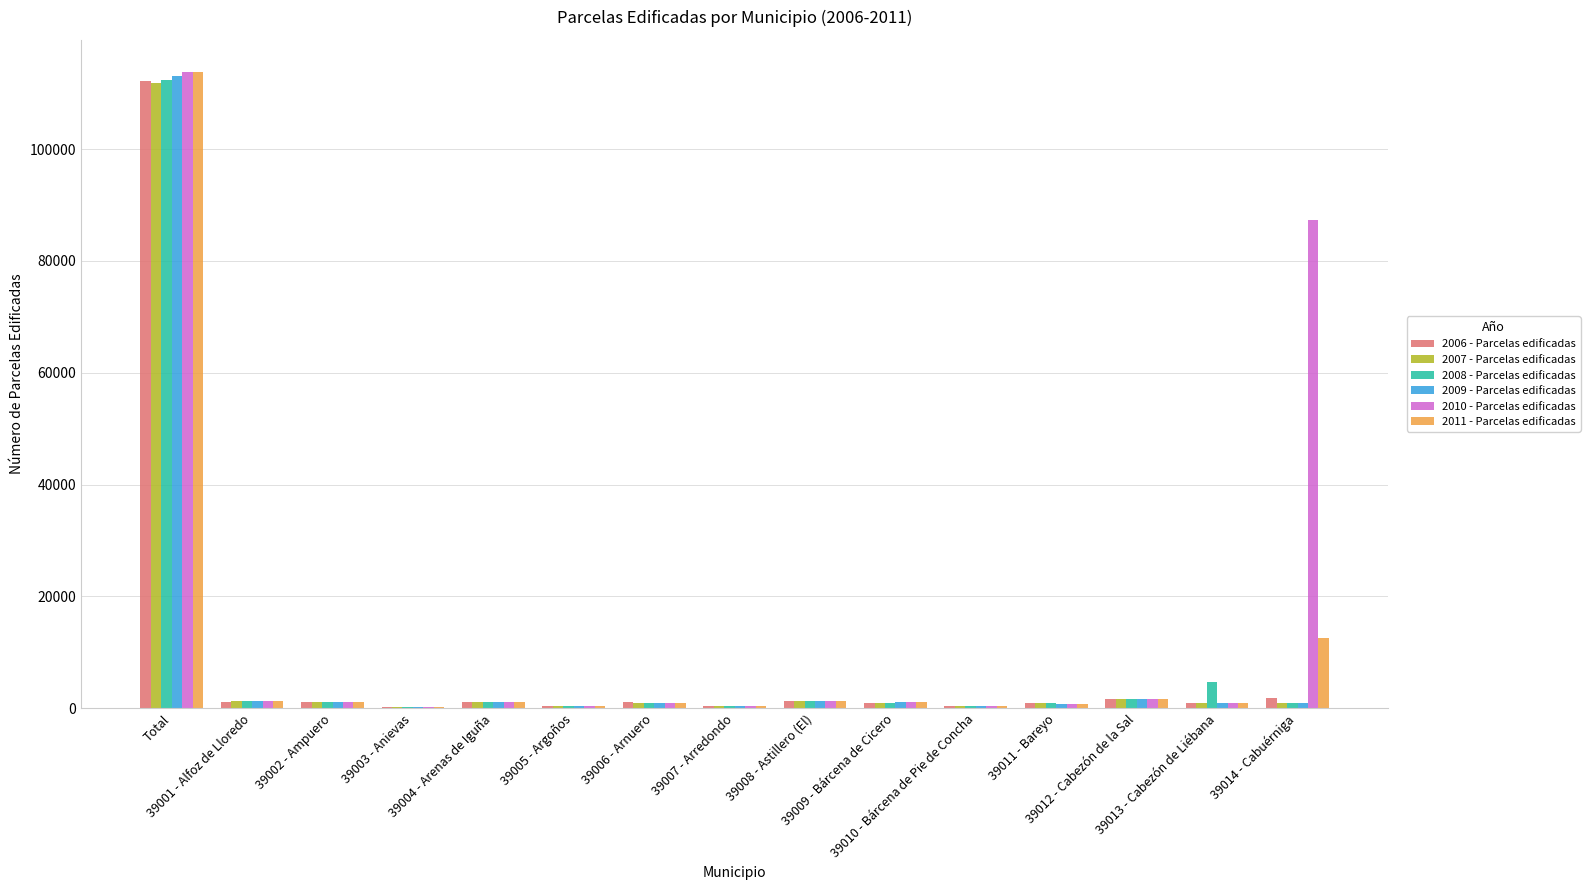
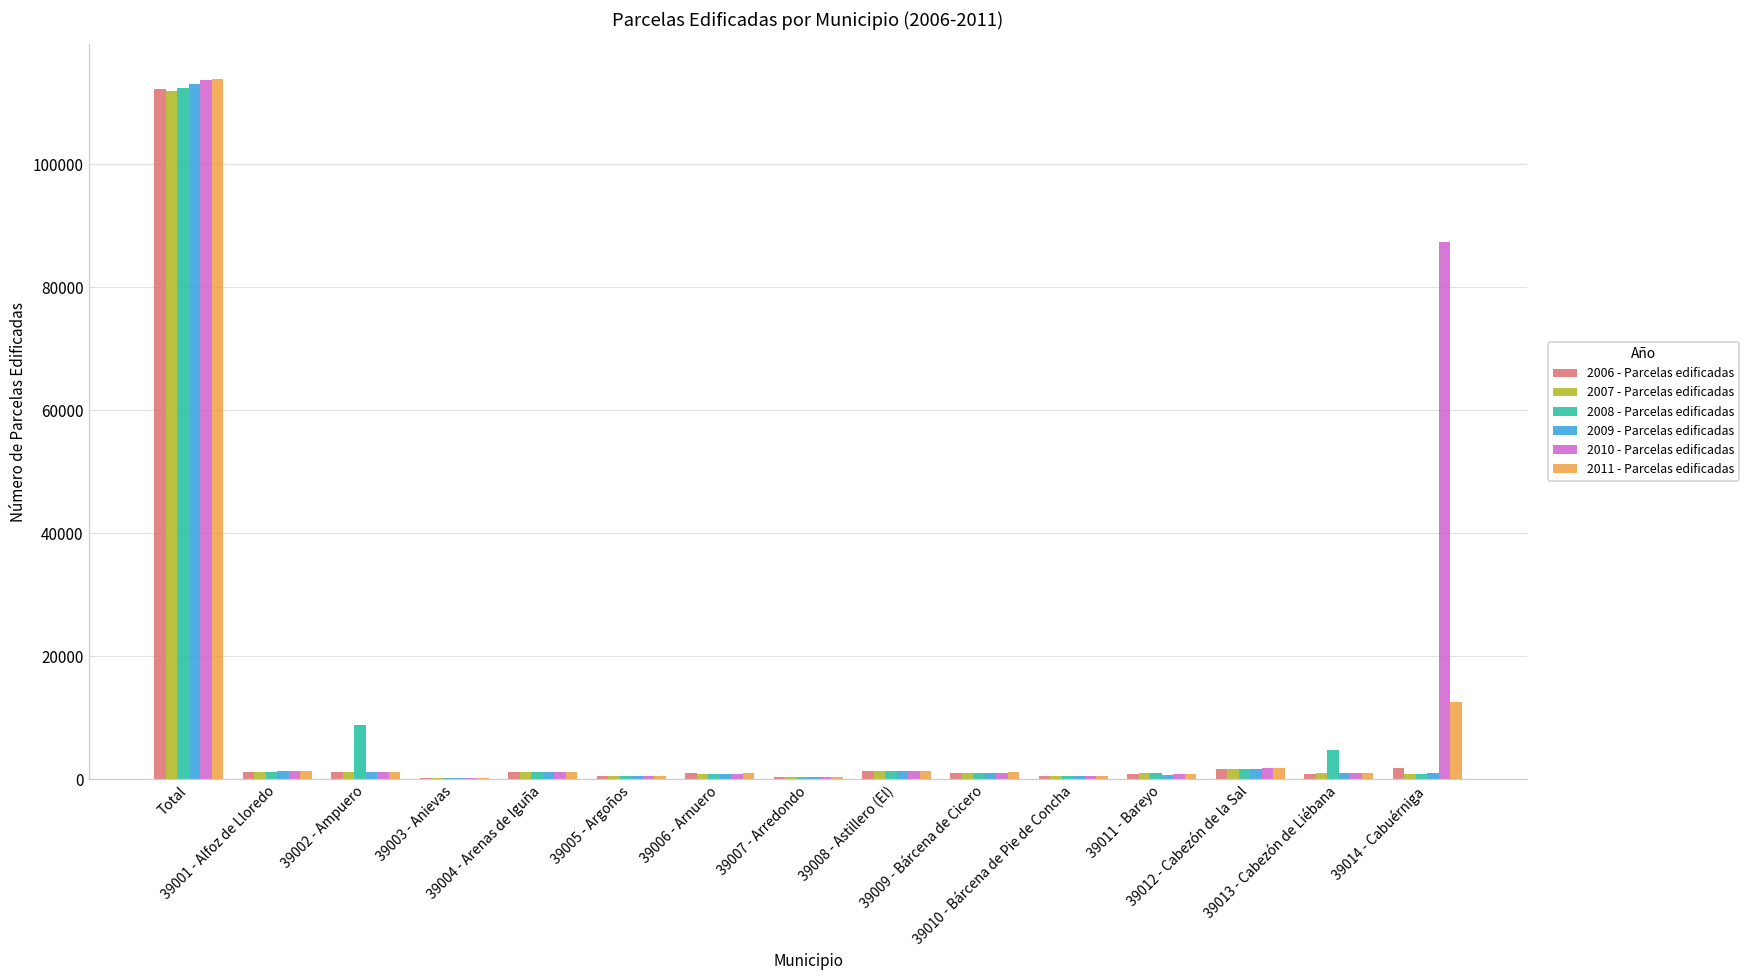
  {
    "2006 - Parcelas edificadas": {
      "Total": 112000,
      "39001 - Alfoz de Lloredo": 1000,
      "39002 - Ampuero": 1000,
      "39004 - Arenas de Iguña": 1000,
      "39005 - Argoños": 0,
      "39006 - Arnuero": 1000,
      "39008 - Astillero (El)": 1000,
      "39009 - Bárcena de Cicero": 1000,
      "39011 - Bareyo": 1000,
      "39012 - Cabezón de la Sal": 2000,
      "39013 - Cabezón de Liébana": 1000,
      "39014 - Cabuérniga": 2000
    },
    "2007 - Parcelas edificadas": {
      "Total": 112000,
      "39001 - Alfoz de Lloredo": 1000,
      "39002 - Ampuero": 1000,
      "39004 - Arenas de Iguña": 1000,
      "39005 - Argoños": 0,
      "39006 - Arnuero": 1000,
      "39008 - Astillero (El)": 1000,
      "39009 - Bárcena de Cicero": 1000,
      "39011 - Bareyo": 1000,
      "39012 - Cabezón de la Sal": 2000,
      "39013 - Cabezón de Liébana": 1000,
      "39014 - Cabuérniga": 1000
    },
    "2008 - Parcelas edificadas": {
      "Total": 112000,
      "39001 - Alfoz de Lloredo": 1000,
-     "39002 - Ampuero": 1000,
+     "39002 - Ampuero": 9000,
      "39004 - Arenas de Iguña": 1000,
      "39005 - Argoños": 0,
      "39006 - Arnuero": 1000,
      "39008 - Astillero (El)": 1000,
      "39009 - Bárcena de Cicero": 1000,
      "39011 - Bareyo": 1000,
      "39012 - Cabezón de la Sal": 2000,
      "39013 - Cabezón de Liébana": 5000,
      "39014 - Cabuérniga": 1000
    },
    "2009 - Parcelas edificadas": {
      "Total": 113000,
      "39001 - Alfoz de Lloredo": 1000,
      "39002 - Ampuero": 1000,
      "39004 - Arenas de Iguña": 1000,
      "39005 - Argoños": 0,
      "39006 - Arnuero": 1000,
      "39008 - Astillero (El)": 1000,
      "39009 - Bárcena de Cicero": 1000,
      "39010 - Bárcena de Pie de Concha": 0,
      "39011 - Bareyo": 1000,
      "39012 - Cabezón de la Sal": 2000,
      "39013 - Cabezón de Liébana": 1000,
      "39014 - Cabuérniga": 1000
    },
    "2010 - Parcelas edificadas": {
      "Total": 114000,
      "39001 - Alfoz de Lloredo": 1000,
      "39002 - Ampuero": 1000,
      "39004 - Arenas de Iguña": 1000,
      "39005 - Argoños": 0,
      "39006 - Arnuero": 1000,
      "39008 - Astillero (El)": 1000,
      "39009 - Bárcena de Cicero": 1000,
      "39010 - Bárcena de Pie de Concha": 0,
      "39011 - Bareyo": 1000,
      "39012 - Cabezón de la Sal": 2000,
      "39013 - Cabezón de Liébana": 1000,
      "39014 - Cabuérniga": 87000
    },
    "2011 - Parcelas edificadas": {
      "Total": 114000,
      "39001 - Alfoz de Lloredo": 1000,
      "39002 - Ampuero": 1000,
      "39004 - Arenas de Iguña": 1000,
      "39005 - Argoños": 1000,
      "39006 - Arnuero": 1000,
      "39008 - Astillero (El)": 1000,
      "39009 - Bárcena de Cicero": 1000,
      "39010 - Bárcena de Pie de Concha": 0,
      "39011 - Bareyo": 1000,
      "39012 - Cabezón de la Sal": 2000,
      "39013 - Cabezón de Liébana": 1000,
      "39014 - Cabuérniga": 13000
    }
  }
